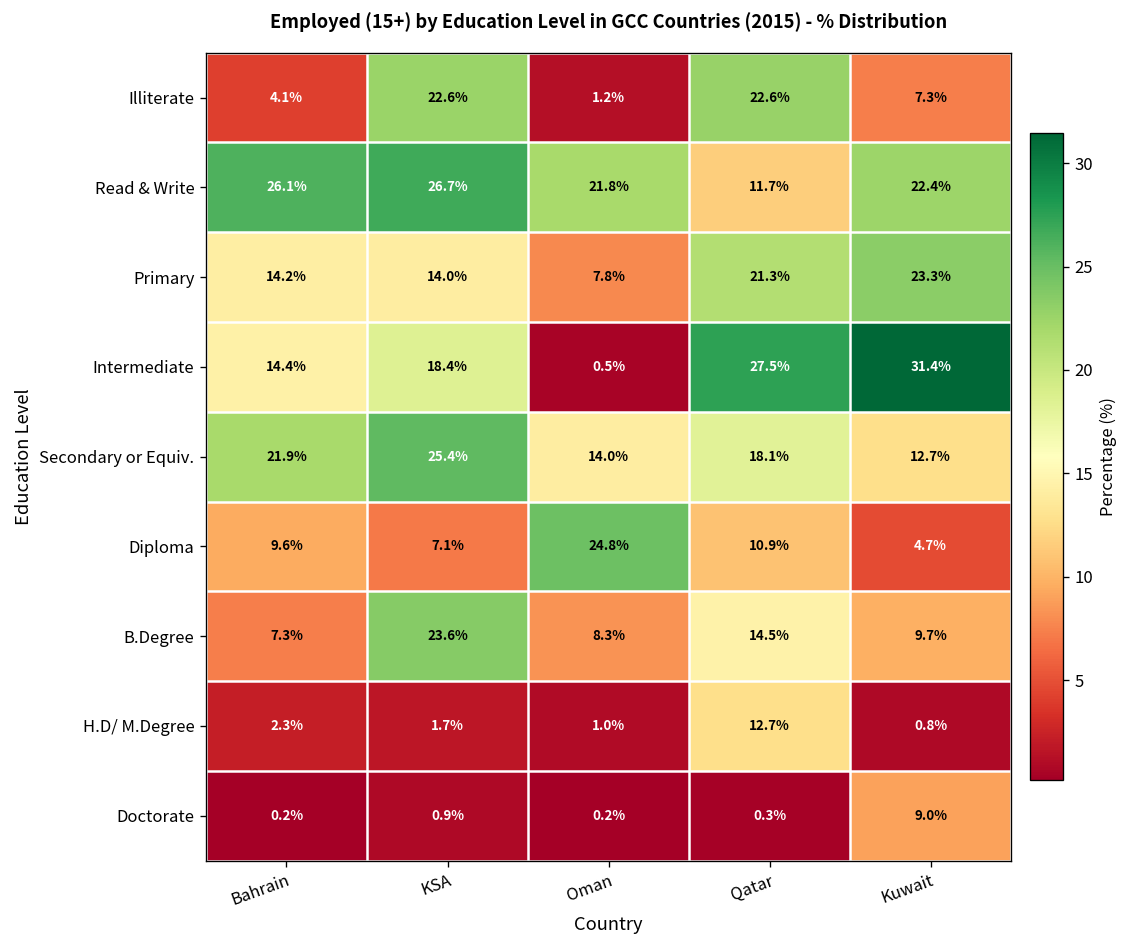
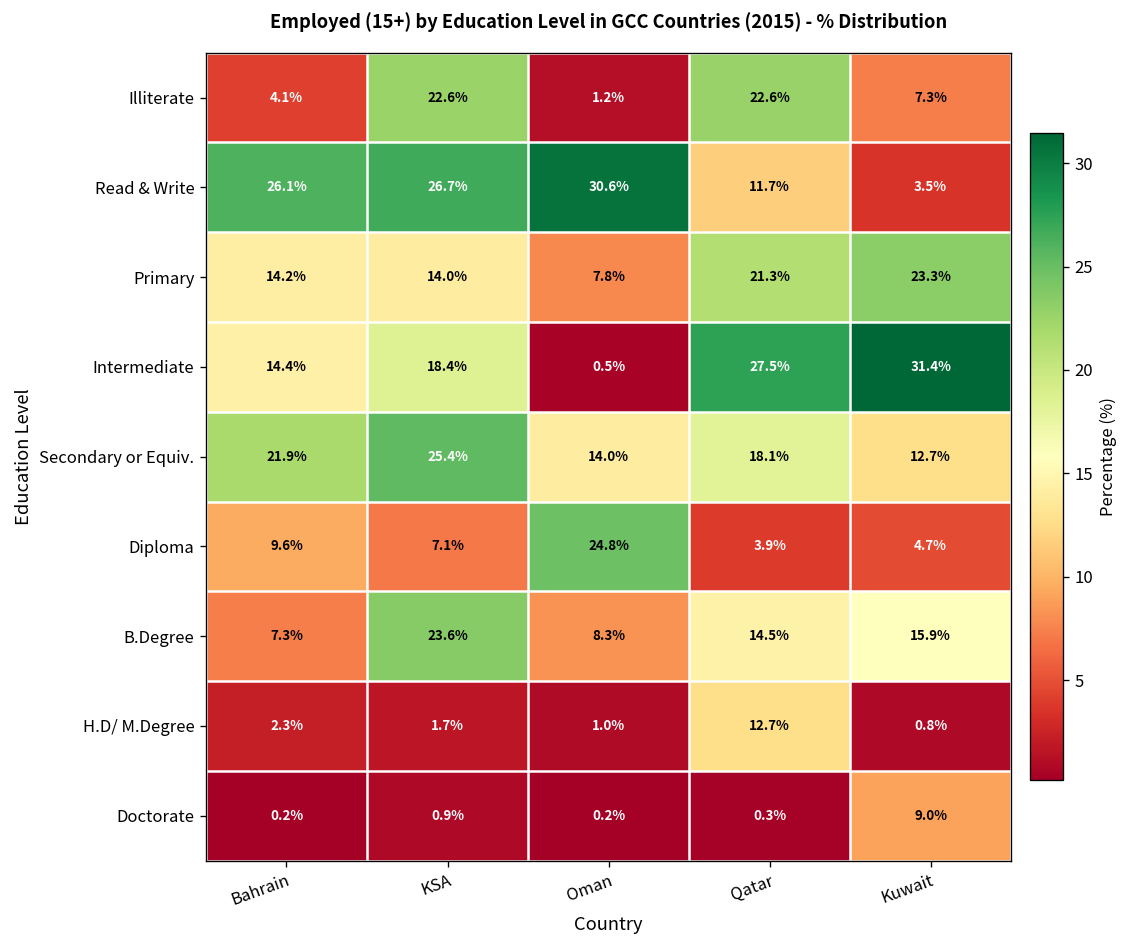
  {
    "Illiterate": {
      "Bahrain": "4.1%",
      "KSA": "22.6%",
      "Oman": "1.2%",
      "Qatar": "22.6%",
      "Kuwait": "7.3%"
    },
    "Read & Write": {
      "Bahrain": "26.1%",
      "KSA": "26.7%",
-     "Oman": "21.8%",
+     "Oman": "30.6%",
      "Qatar": "11.7%",
-     "Kuwait": "22.4%"
+     "Kuwait": "3.5%"
    },
    "Primary": {
      "Bahrain": "14.2%",
      "KSA": "14.0%",
      "Oman": "7.8%",
      "Qatar": "21.3%",
      "Kuwait": "23.3%"
    },
    "Intermediate": {
      "Bahrain": "14.4%",
      "KSA": "18.4%",
      "Oman": "0.5%",
      "Qatar": "27.5%",
      "Kuwait": "31.4%"
    },
    "Secondary or Equiv.": {
      "Bahrain": "21.9%",
      "KSA": "25.4%",
      "Oman": "14.0%",
      "Qatar": "18.1%",
      "Kuwait": "12.7%"
    },
    "Diploma": {
      "Bahrain": "9.6%",
      "KSA": "7.1%",
      "Oman": "24.8%",
-     "Qatar": "10.9%",
+     "Qatar": "3.9%",
      "Kuwait": "4.7%"
    },
    "B.Degree": {
      "Bahrain": "7.3%",
      "KSA": "23.6%",
      "Oman": "8.3%",
      "Qatar": "14.5%",
-     "Kuwait": "9.7%"
+     "Kuwait": "15.9%"
    },
    "H.D/ M.Degree": {
      "Bahrain": "2.3%",
      "KSA": "1.7%",
      "Oman": "1.0%",
      "Qatar": "12.7%",
      "Kuwait": "0.8%"
    },
    "Doctorate": {
      "Bahrain": "0.2%",
      "KSA": "0.9%",
      "Oman": "0.2%",
      "Qatar": "0.3%",
      "Kuwait": "9.0%"
    }
  }
